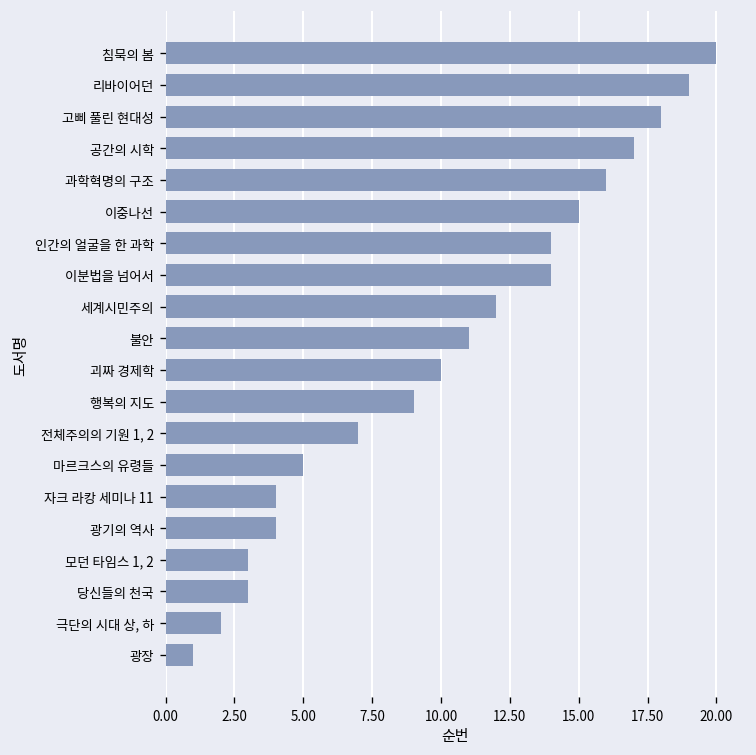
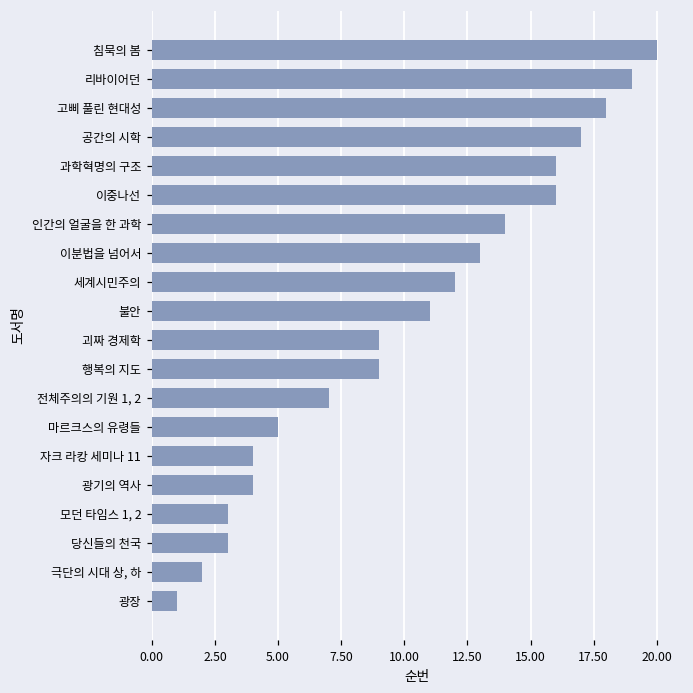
  {
    "침묵의 봄": 20,
    "리바이어던": 19,
    "고삐 풀린 현대성": 18,
    "공간의 시학": 17,
    "과학혁명의 구조": 16,
-   "이중나선": 15,
+   "이중나선": 16,
    "인간의 얼굴을 한 과학": 14,
-   "이분법을 넘어서": 14,
+   "이분법을 넘어서": 13,
    "세계시민주의": 12,
    "불안": 11,
-   "괴짜 경제학": 10,
+   "괴짜 경제학": 9,
    "행복의 지도": 9,
    "전체주의의 기원 1, 2": 7,
    "마르크스의 유령들": 5,
    "자크 라캉 세미나 11": 4,
    "광기의 역사": 4,
    "모던 타임스 1, 2": 3,
    "당신들의 천국": 3,
    "극단의 시대 상, 하": 2,
    "광장": 1
  }
